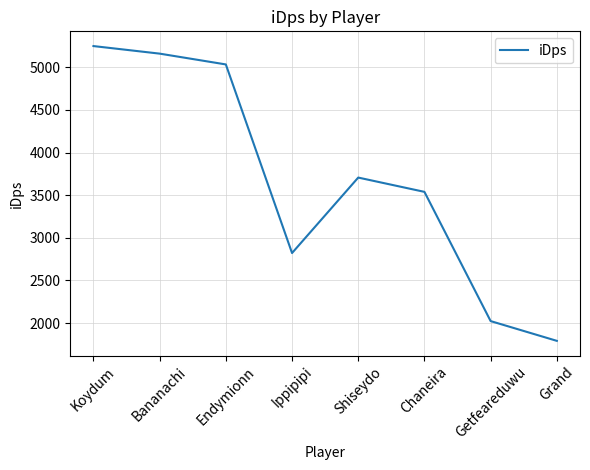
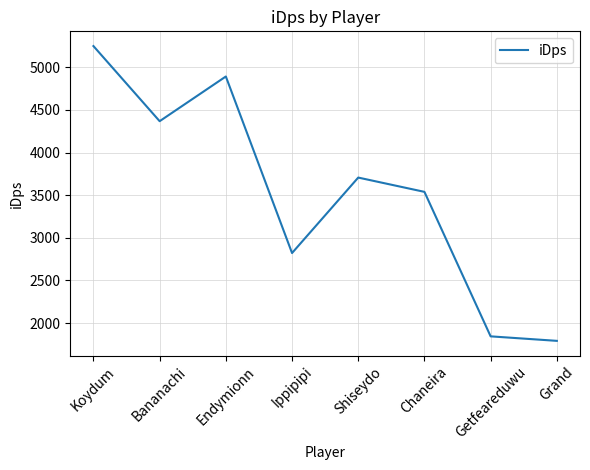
  {
    "Koydum": 5200,
-   "Bananachi": 5200,
-   "Endymionn": 5000,
+   "Bananachi": 4400,
+   "Endymionn": 4900,
    "Ippipipi": 2800,
    "Shiseydo": 3700,
    "Chaneira": 3500,
-   "Getfeareduwu": 2000,
+   "Getfeareduwu": 1800,
    "Grand": 1800
  }
